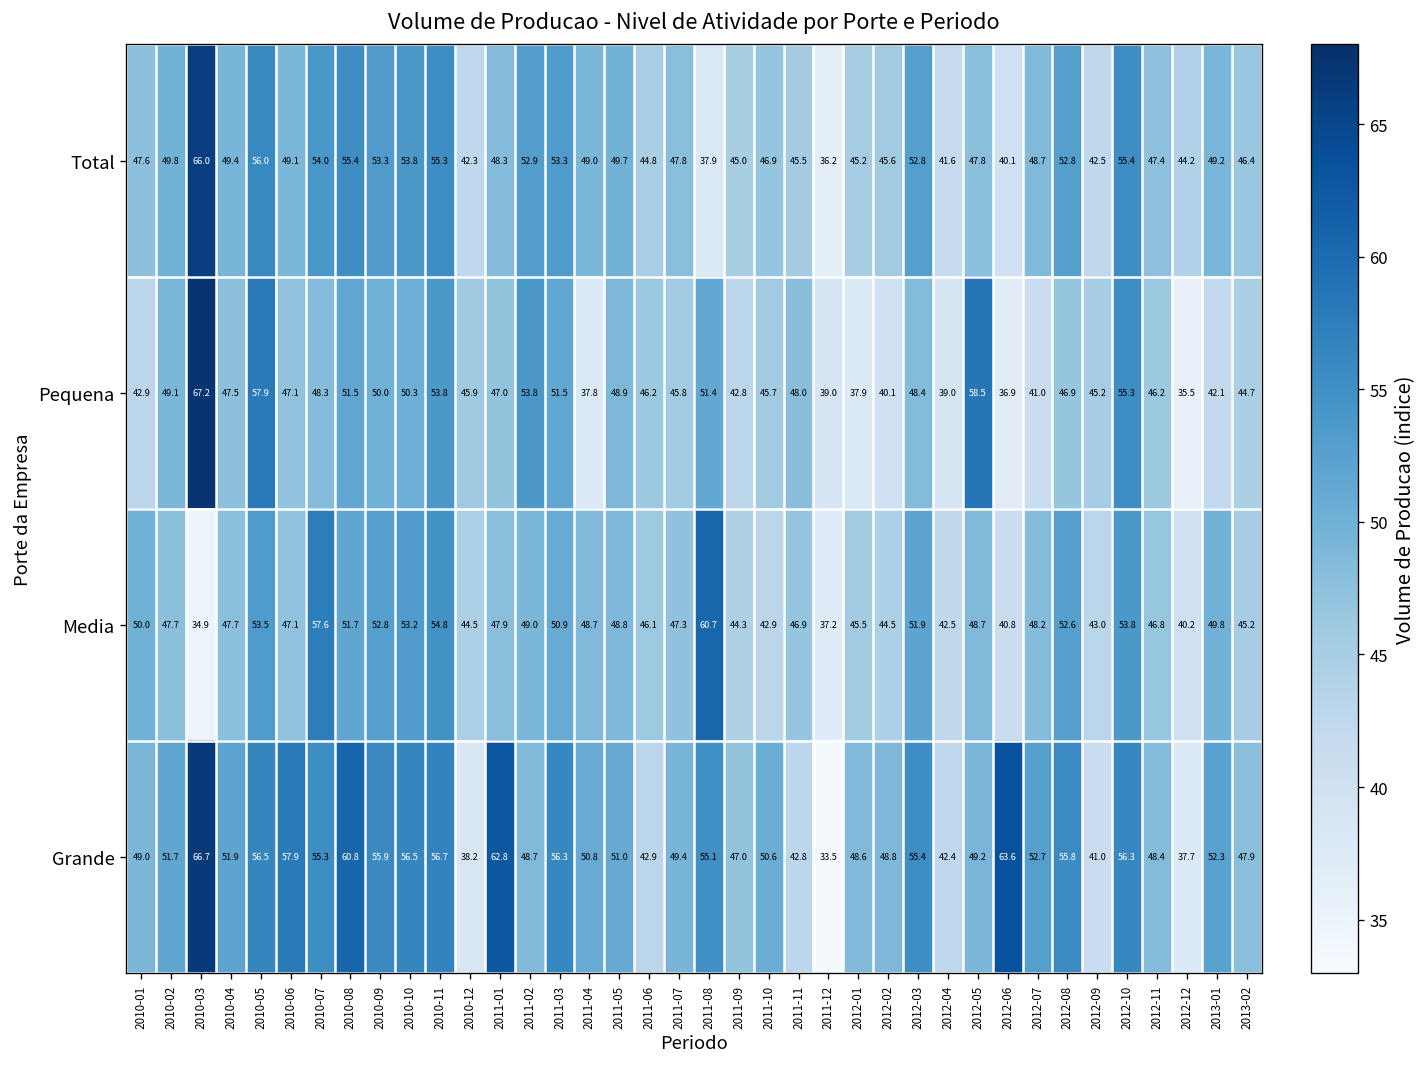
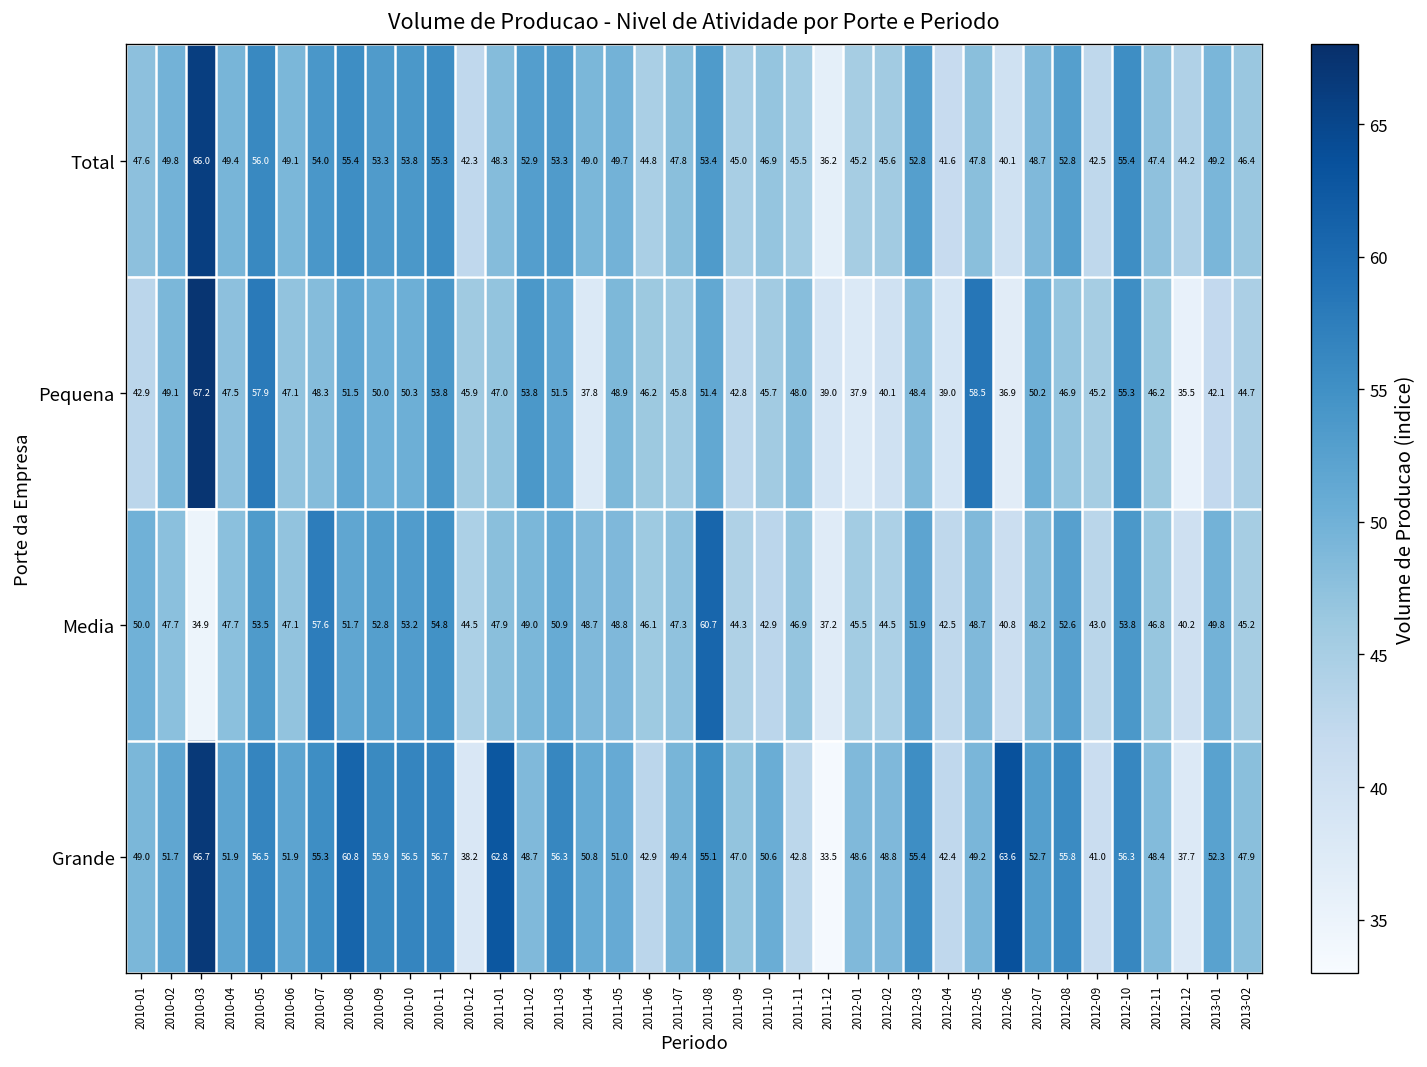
  {
    "Total": {
      "2010-01": 47.6,
      "2010-02": 49.8,
      "2010-03": 66.0,
      "2010-04": 49.4,
      "2010-05": 56.0,
      "2010-06": 49.1,
      "2010-07": 54.0,
      "2010-08": 55.4,
      "2010-09": 53.3,
      "2010-10": 53.8,
      "2010-11": 55.3,
      "2010-12": 42.3,
      "2011-01": 48.3,
      "2011-02": 52.9,
      "2011-03": 53.3,
      "2011-04": 49.0,
      "2011-05": 49.7,
      "2011-06": 44.8,
      "2011-07": 47.8,
-     "2011-08": 37.9,
+     "2011-08": 53.4,
      "2011-09": 45.0,
      "2011-10": 46.9,
      "2011-11": 45.5,
      "2011-12": 36.2,
      "2012-01": 45.2,
      "2012-02": 45.6,
      "2012-03": 52.8,
      "2012-04": 41.6,
      "2012-05": 47.8,
      "2012-06": 40.1,
      "2012-07": 48.7,
      "2012-08": 52.8,
      "2012-09": 42.5,
      "2012-10": 55.4,
      "2012-11": 47.4,
      "2012-12": 44.2,
      "2013-01": 49.2,
      "2013-02": 46.4
    },
    "Pequena": {
      "2010-01": 42.9,
      "2010-02": 49.1,
      "2010-03": 67.2,
      "2010-04": 47.5,
      "2010-05": 57.9,
      "2010-06": 47.1,
      "2010-07": 48.3,
      "2010-08": 51.5,
      "2010-09": 50.0,
      "2010-10": 50.3,
      "2010-11": 53.8,
      "2010-12": 45.9,
      "2011-01": 47.0,
      "2011-02": 53.8,
      "2011-03": 51.5,
      "2011-04": 37.8,
      "2011-05": 48.9,
      "2011-06": 46.2,
      "2011-07": 45.8,
      "2011-08": 51.4,
      "2011-09": 42.8,
      "2011-10": 45.7,
      "2011-11": 48.0,
      "2011-12": 39.0,
      "2012-01": 37.9,
      "2012-02": 40.1,
      "2012-03": 48.4,
      "2012-04": 39.0,
      "2012-05": 58.5,
      "2012-06": 36.9,
-     "2012-07": 41.0,
+     "2012-07": 50.2,
      "2012-08": 46.9,
      "2012-09": 45.2,
      "2012-10": 55.3,
      "2012-11": 46.2,
      "2012-12": 35.5,
      "2013-01": 42.1,
      "2013-02": 44.7
    },
    "Media": {
      "2010-01": 50.0,
      "2010-02": 47.7,
      "2010-03": 34.9,
      "2010-04": 47.7,
      "2010-05": 53.5,
      "2010-06": 47.1,
      "2010-07": 57.6,
      "2010-08": 51.7,
      "2010-09": 52.8,
      "2010-10": 53.2,
      "2010-11": 54.8,
      "2010-12": 44.5,
      "2011-01": 47.9,
      "2011-02": 49.0,
      "2011-03": 50.9,
      "2011-04": 48.7,
      "2011-05": 48.8,
      "2011-06": 46.1,
      "2011-07": 47.3,
      "2011-08": 60.7,
      "2011-09": 44.3,
      "2011-10": 42.9,
      "2011-11": 46.9,
      "2011-12": 37.2,
      "2012-01": 45.5,
      "2012-02": 44.5,
      "2012-03": 51.9,
      "2012-04": 42.5,
      "2012-05": 48.7,
      "2012-06": 40.8,
      "2012-07": 48.2,
      "2012-08": 52.6,
      "2012-09": 43.0,
      "2012-10": 53.8,
      "2012-11": 46.8,
      "2012-12": 40.2,
      "2013-01": 49.8,
      "2013-02": 45.2
    },
    "Grande": {
      "2010-01": 49.0,
      "2010-02": 51.7,
      "2010-03": 66.7,
      "2010-04": 51.9,
      "2010-05": 56.5,
-     "2010-06": 57.9,
+     "2010-06": 51.9,
      "2010-07": 55.3,
      "2010-08": 60.8,
      "2010-09": 55.9,
      "2010-10": 56.5,
      "2010-11": 56.7,
      "2010-12": 38.2,
      "2011-01": 62.8,
      "2011-02": 48.7,
      "2011-03": 56.3,
      "2011-04": 50.8,
      "2011-05": 51.0,
      "2011-06": 42.9,
      "2011-07": 49.4,
      "2011-08": 55.1,
      "2011-09": 47.0,
      "2011-10": 50.6,
      "2011-11": 42.8,
      "2011-12": 33.5,
      "2012-01": 48.6,
      "2012-02": 48.8,
      "2012-03": 55.4,
      "2012-04": 42.4,
      "2012-05": 49.2,
      "2012-06": 63.6,
      "2012-07": 52.7,
      "2012-08": 55.8,
      "2012-09": 41.0,
      "2012-10": 56.3,
      "2012-11": 48.4,
      "2012-12": 37.7,
      "2013-01": 52.3,
      "2013-02": 47.9
    }
  }
